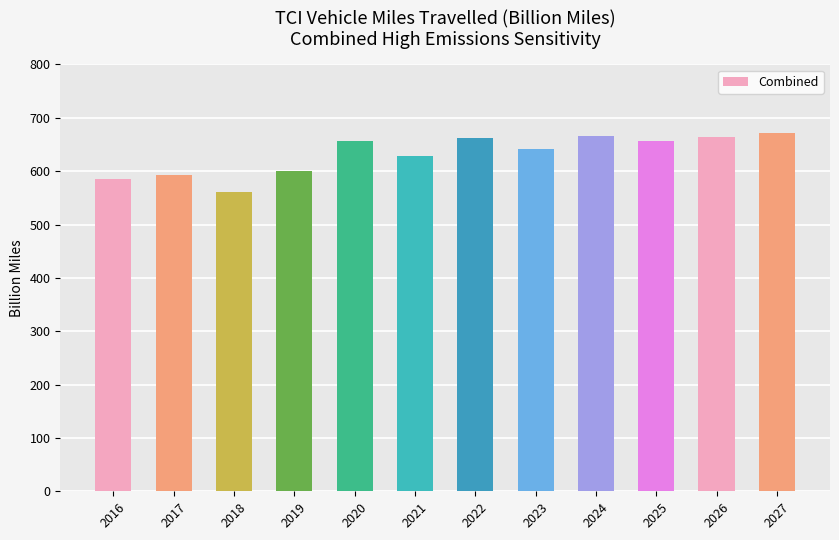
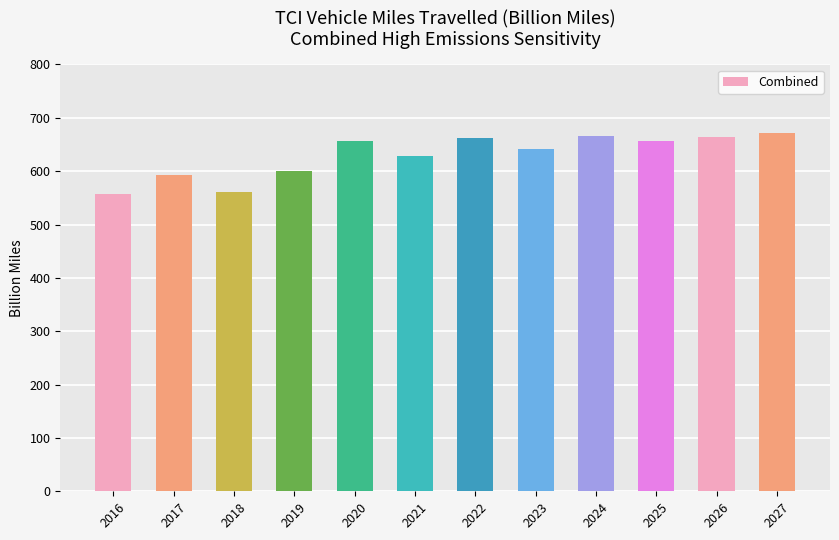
  {
-   "2016": 580,
+   "2016": 560,
    "2017": 590,
    "2018": 560,
    "2019": 600,
    "2020": 660,
    "2021": 630,
    "2022": 660,
    "2023": 640,
    "2024": 670,
    "2025": 660,
    "2026": 660,
    "2027": 670
  }
